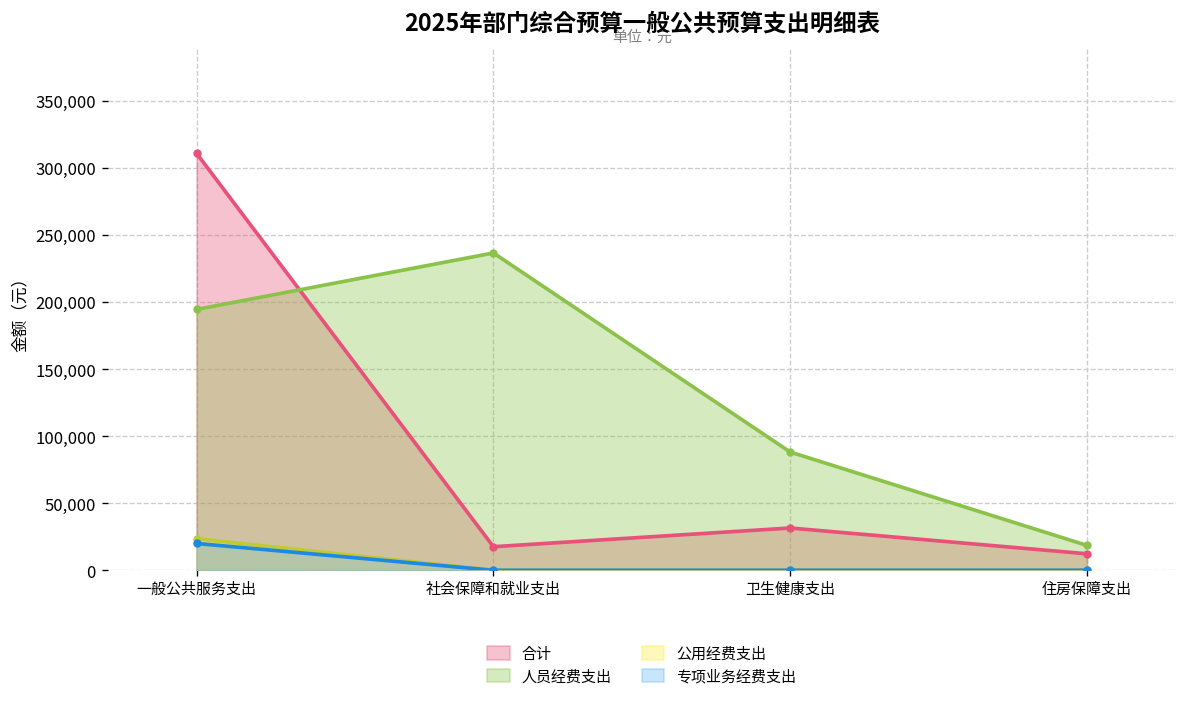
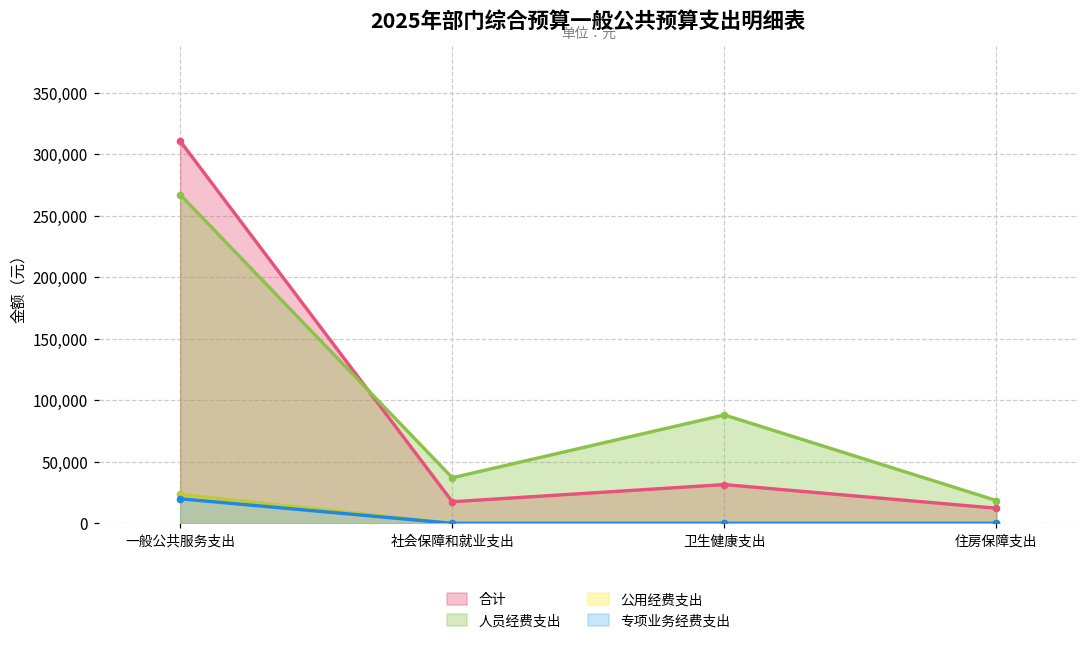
  {
    "合计": {
      "一般公共服务支出": "311,000",
      "社会保障和就业支出": "18,000",
      "卫生健康支出": "32,000",
      "住房保障支出": "12,000"
    },
    "人员经费支出": {
-     "一般公共服务支出": "194,000",
-     "社会保障和就业支出": "237,000",
+     "一般公共服务支出": "267,000",
+     "社会保障和就业支出": "37,000",
      "卫生健康支出": "88,000",
      "住房保障支出": "19,000"
    },
    "公用经费支出": {
      "一般公共服务支出": "24,000"
    },
    "专项业务经费支出": {
      "一般公共服务支出": "20,000"
    }
  }
